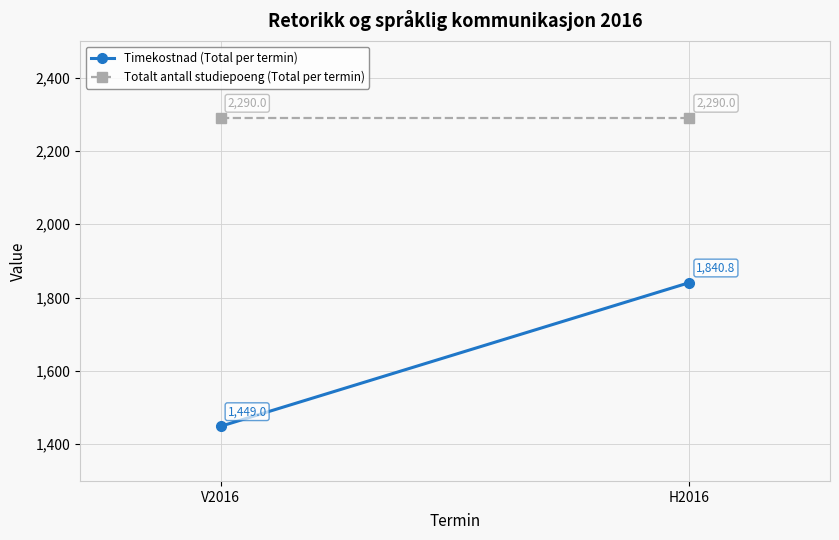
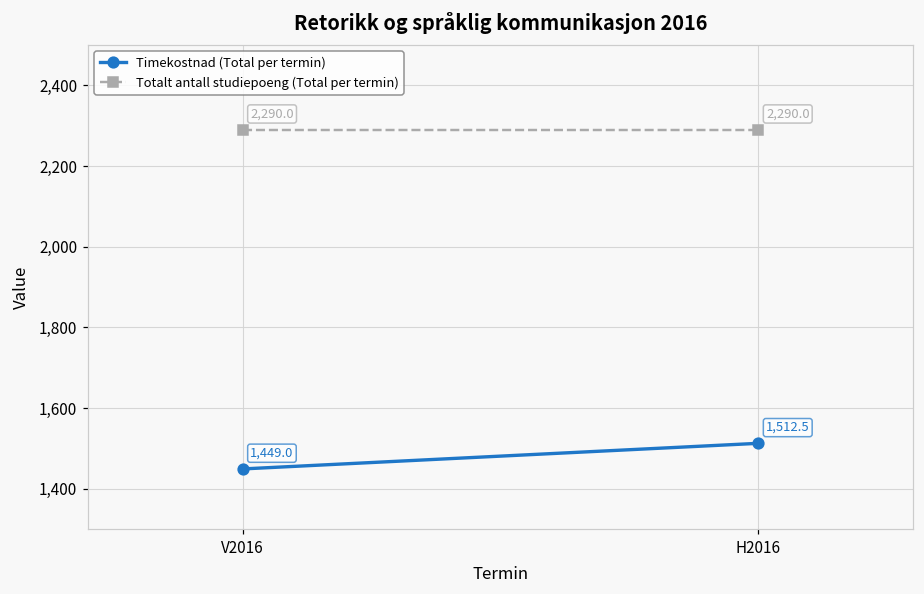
  {
    "Timekostnad (Total per termin)": {
-     "H2016": "1,840.8"
+     "H2016": "1,512.5"
    }
  }
